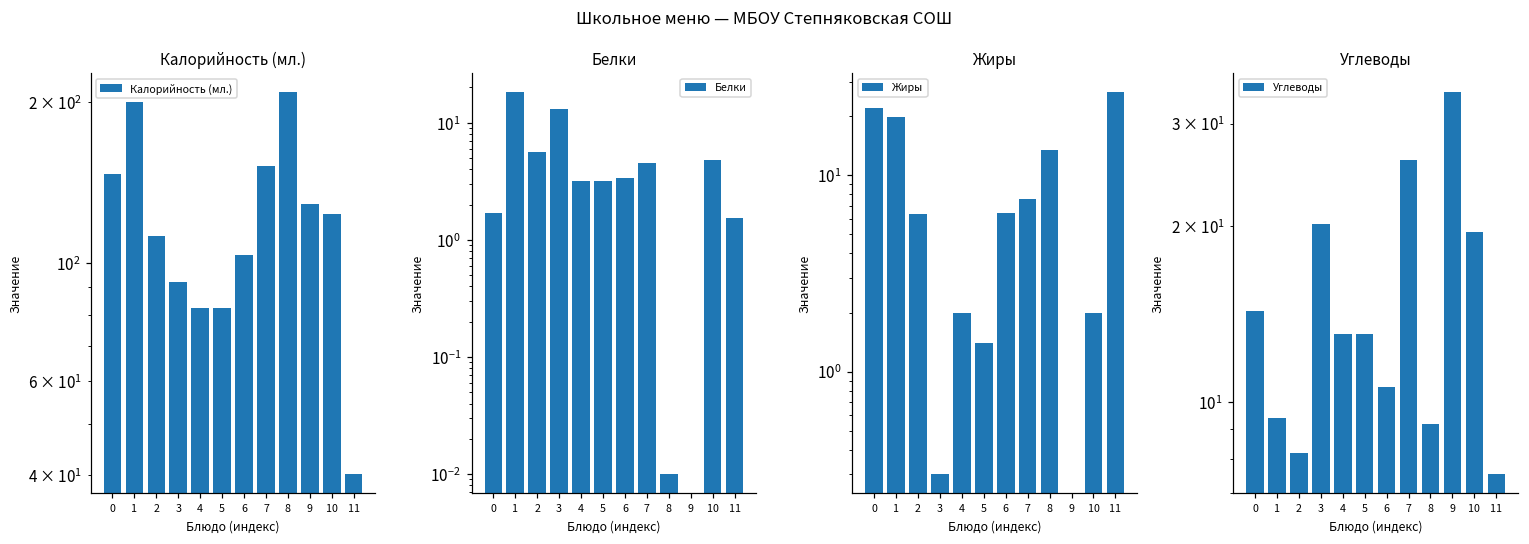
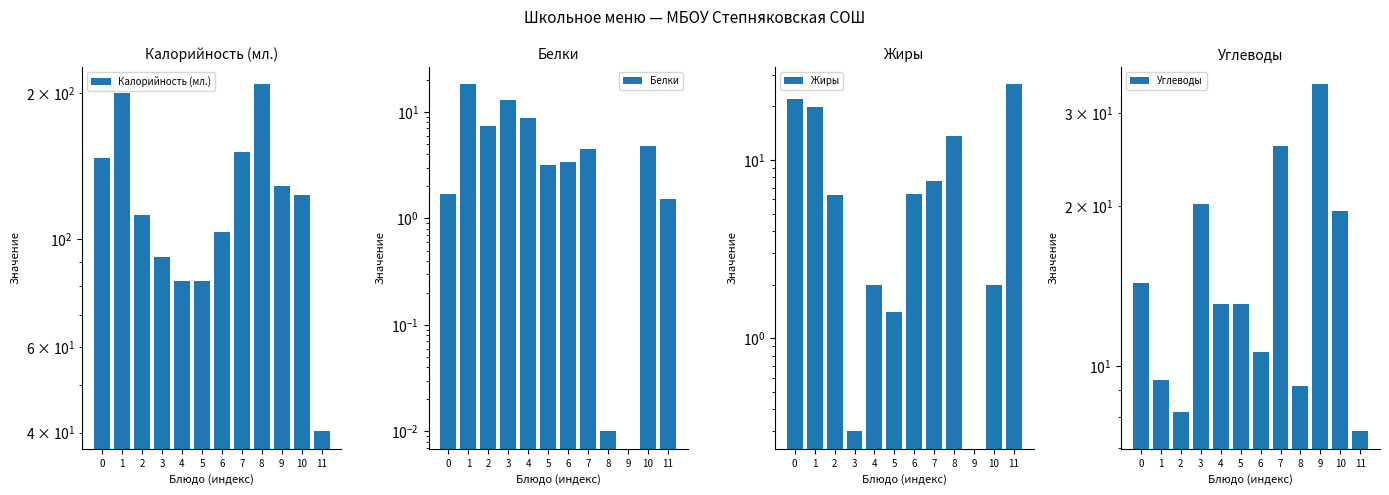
  {
    "Белки": {
      "0": 1.7,
      "1": 18,
-     "2": 6,
+     "2": 7,
      "3": 13,
-     "4": 3.2,
+     "4": 9,
      "5": 3.2,
      "6": 3.4,
      "7": 4.5,
      "8": 0.010,
      "10": 5,
      "11": 1.5
    },
    "Жиры": {
      "0": 22,
      "1": 20,
      "2": 6.4,
      "3": 0.30,
      "4": 2.0,
      "5": 1.4,
      "6": 6.4,
      "7": 7.6,
      "8": 14,
      "10": 2.0,
      "11": 27
    }
  }
